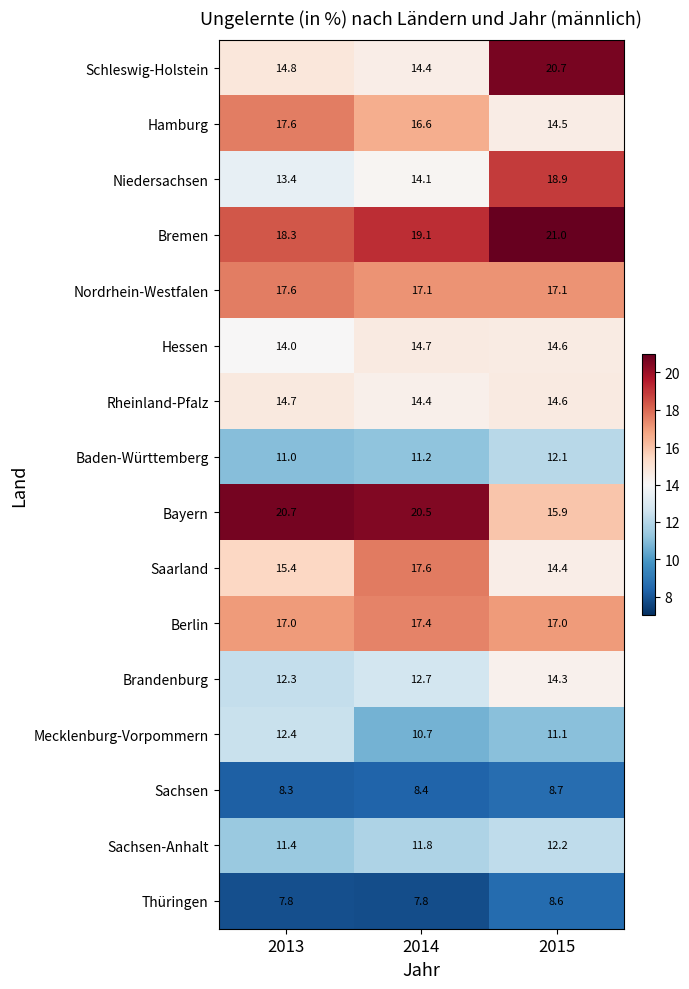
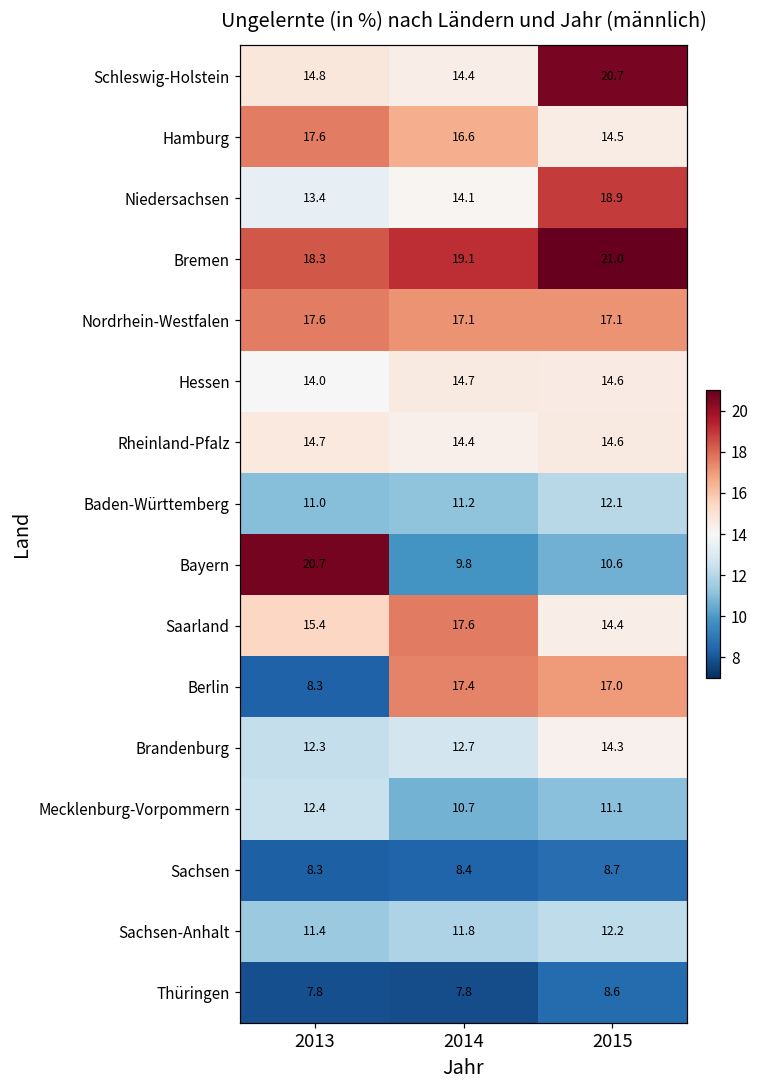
  {
    "Schleswig-Holstein": {
      "2013": 14.8,
      "2014": 14.4,
      "2015": 20.7
    },
    "Hamburg": {
      "2013": 17.6,
      "2014": 16.6,
      "2015": 14.5
    },
    "Niedersachsen": {
      "2013": 13.4,
      "2014": 14.1,
      "2015": 18.9
    },
    "Bremen": {
      "2013": 18.3,
      "2014": 19.1,
      "2015": 21.0
    },
    "Nordrhein-Westfalen": {
      "2013": 17.6,
      "2014": 17.1,
      "2015": 17.1
    },
    "Hessen": {
      "2013": 14.0,
      "2014": 14.7,
      "2015": 14.6
    },
    "Rheinland-Pfalz": {
      "2013": 14.7,
      "2014": 14.4,
      "2015": 14.6
    },
    "Baden-Württemberg": {
      "2013": 11.0,
      "2014": 11.2,
      "2015": 12.1
    },
    "Bayern": {
      "2013": 20.7,
-     "2014": 20.5,
-     "2015": 15.9
+     "2014": 9.8,
+     "2015": 10.6
    },
    "Saarland": {
      "2013": 15.4,
      "2014": 17.6,
      "2015": 14.4
    },
    "Berlin": {
-     "2013": 17.0,
+     "2013": 8.3,
      "2014": 17.4,
      "2015": 17.0
    },
    "Brandenburg": {
      "2013": 12.3,
      "2014": 12.7,
      "2015": 14.3
    },
    "Mecklenburg-Vorpommern": {
      "2013": 12.4,
      "2014": 10.7,
      "2015": 11.1
    },
    "Sachsen": {
      "2013": 8.3,
      "2014": 8.4,
      "2015": 8.7
    },
    "Sachsen-Anhalt": {
      "2013": 11.4,
      "2014": 11.8,
      "2015": 12.2
    },
    "Thüringen": {
      "2013": 7.8,
      "2014": 7.8,
      "2015": 8.6
    }
  }
